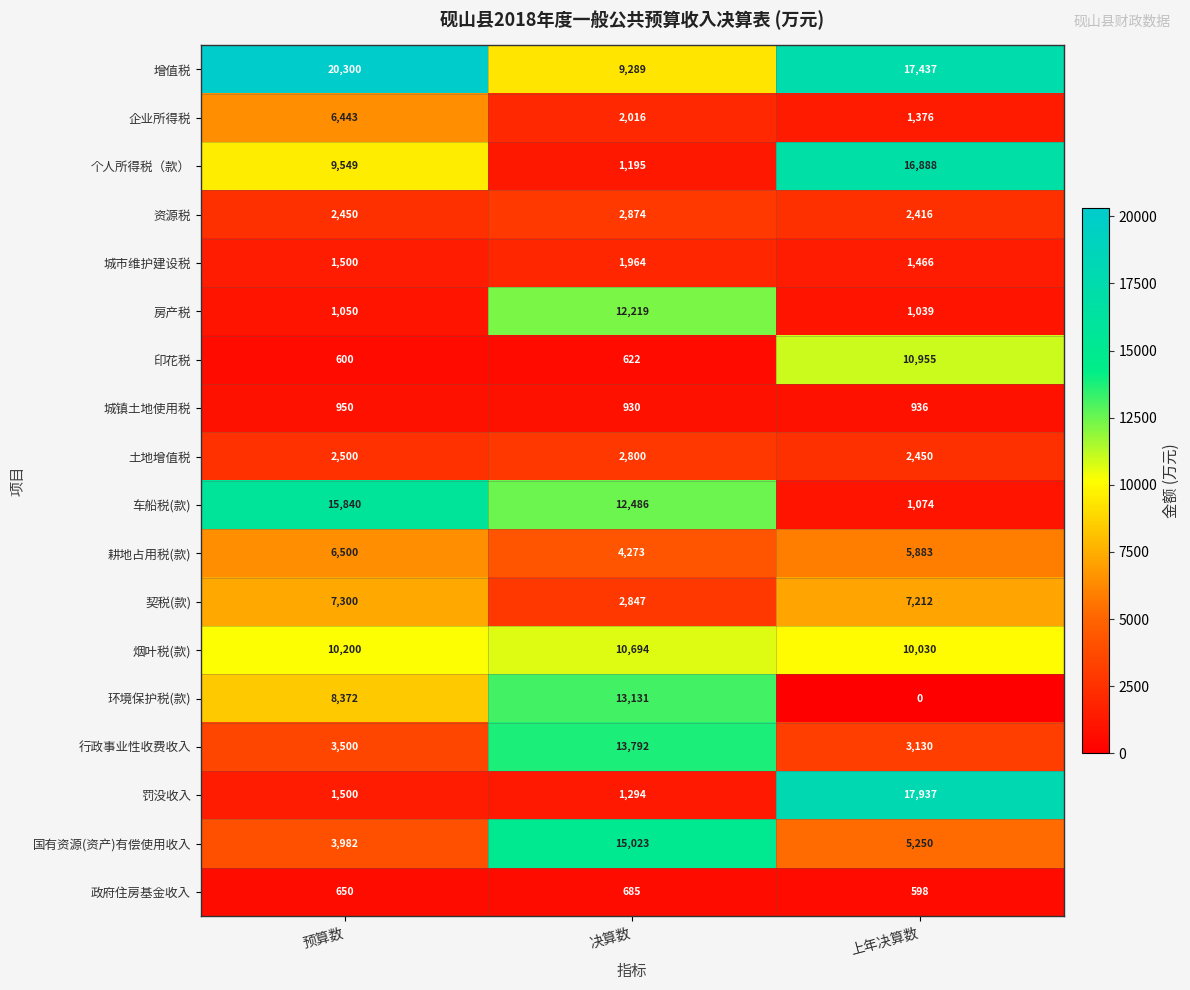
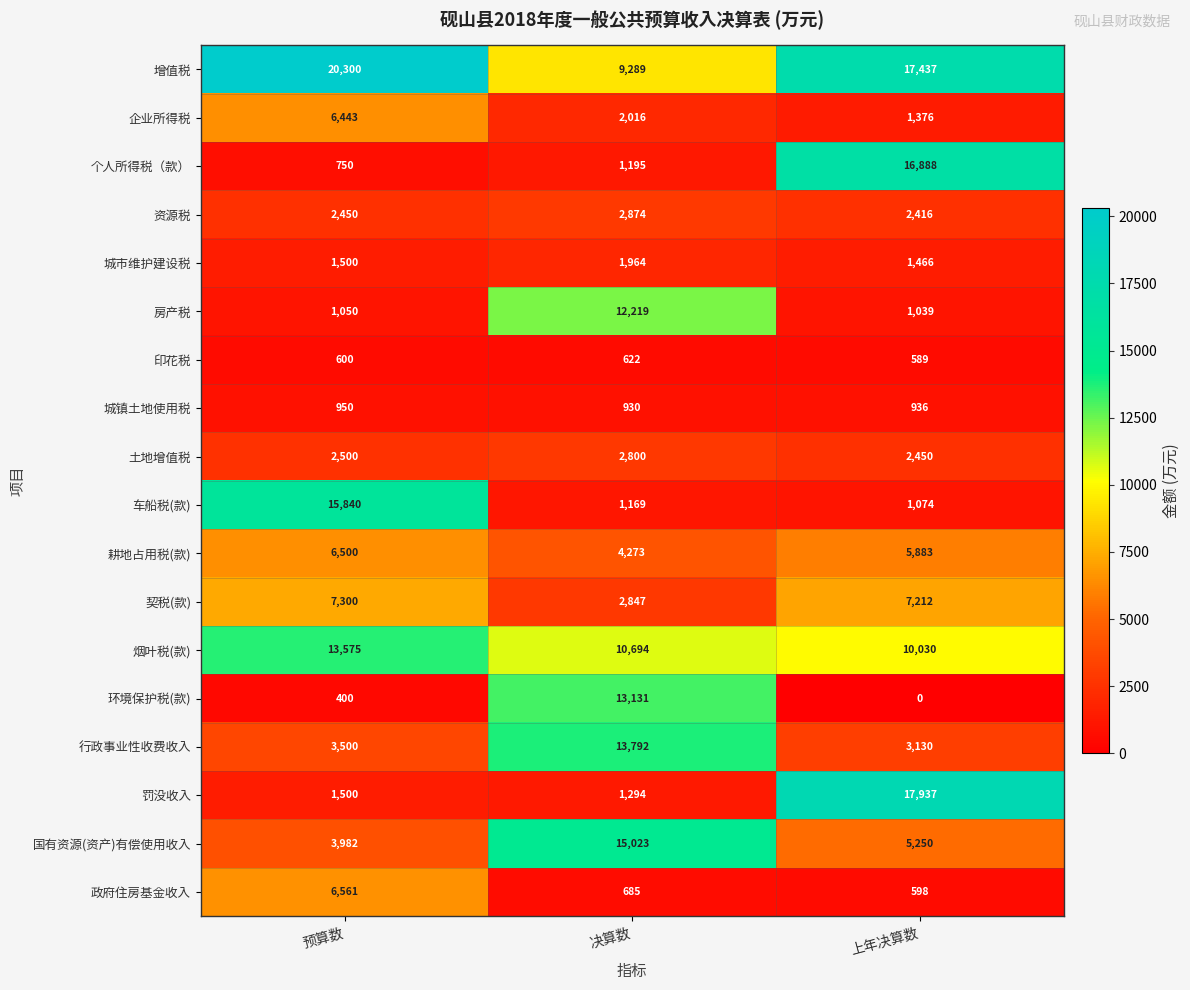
  {
    "增值税": {
      "预算数": "20,300",
      "决算数": "9,289",
      "上年决算数": "17,437"
    },
    "企业所得税": {
      "预算数": "6,443",
      "决算数": "2,016",
      "上年决算数": "1,376"
    },
    "个人所得税（款）": {
-     "预算数": "9,549",
+     "预算数": "750",
      "决算数": "1,195",
      "上年决算数": "16,888"
    },
    "资源税": {
      "预算数": "2,450",
      "决算数": "2,874",
      "上年决算数": "2,416"
    },
    "城市维护建设税": {
      "预算数": "1,500",
      "决算数": "1,964",
      "上年决算数": "1,466"
    },
    "房产税": {
      "预算数": "1,050",
      "决算数": "12,219",
      "上年决算数": "1,039"
    },
    "印花税": {
      "预算数": "600",
      "决算数": "622",
-     "上年决算数": "10,955"
+     "上年决算数": "589"
    },
    "城镇土地使用税": {
      "预算数": "950",
      "决算数": "930",
      "上年决算数": "936"
    },
    "土地增值税": {
      "预算数": "2,500",
      "决算数": "2,800",
      "上年决算数": "2,450"
    },
    "车船税(款)": {
      "预算数": "15,840",
-     "决算数": "12,486",
+     "决算数": "1,169",
      "上年决算数": "1,074"
    },
    "耕地占用税(款)": {
      "预算数": "6,500",
      "决算数": "4,273",
      "上年决算数": "5,883"
    },
    "契税(款)": {
      "预算数": "7,300",
      "决算数": "2,847",
      "上年决算数": "7,212"
    },
    "烟叶税(款)": {
-     "预算数": "10,200",
+     "预算数": "13,575",
      "决算数": "10,694",
      "上年决算数": "10,030"
    },
    "环境保护税(款)": {
-     "预算数": "8,372",
+     "预算数": "400",
      "决算数": "13,131",
      "上年决算数": "0"
    },
    "行政事业性收费收入": {
      "预算数": "3,500",
      "决算数": "13,792",
      "上年决算数": "3,130"
    },
    "罚没收入": {
      "预算数": "1,500",
      "决算数": "1,294",
      "上年决算数": "17,937"
    },
    "国有资源(资产)有偿使用收入": {
      "预算数": "3,982",
      "决算数": "15,023",
      "上年决算数": "5,250"
    },
    "政府住房基金收入": {
-     "预算数": "650",
+     "预算数": "6,561",
      "决算数": "685",
      "上年决算数": "598"
    }
  }
